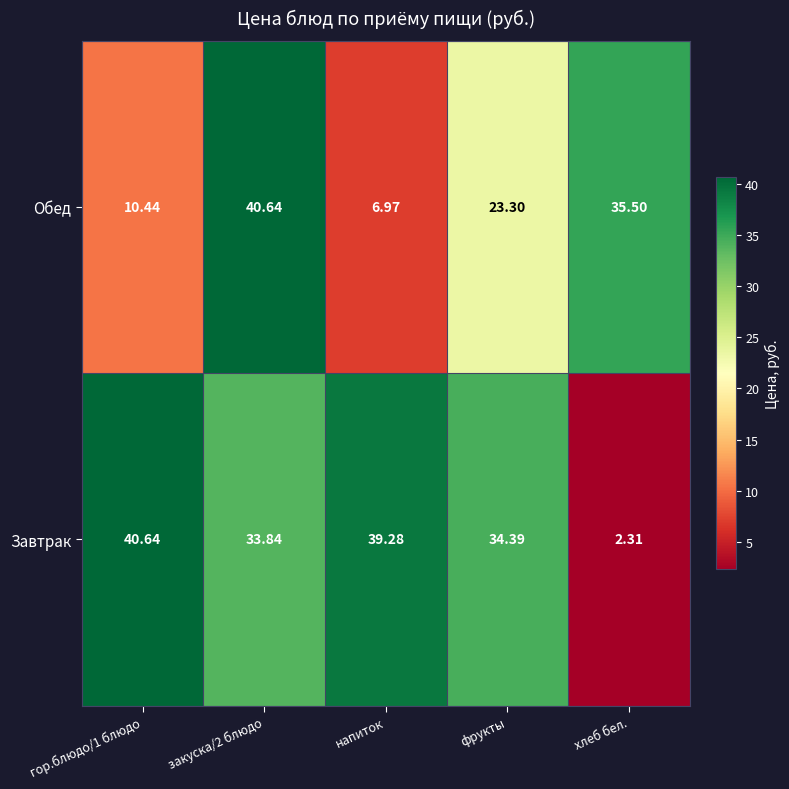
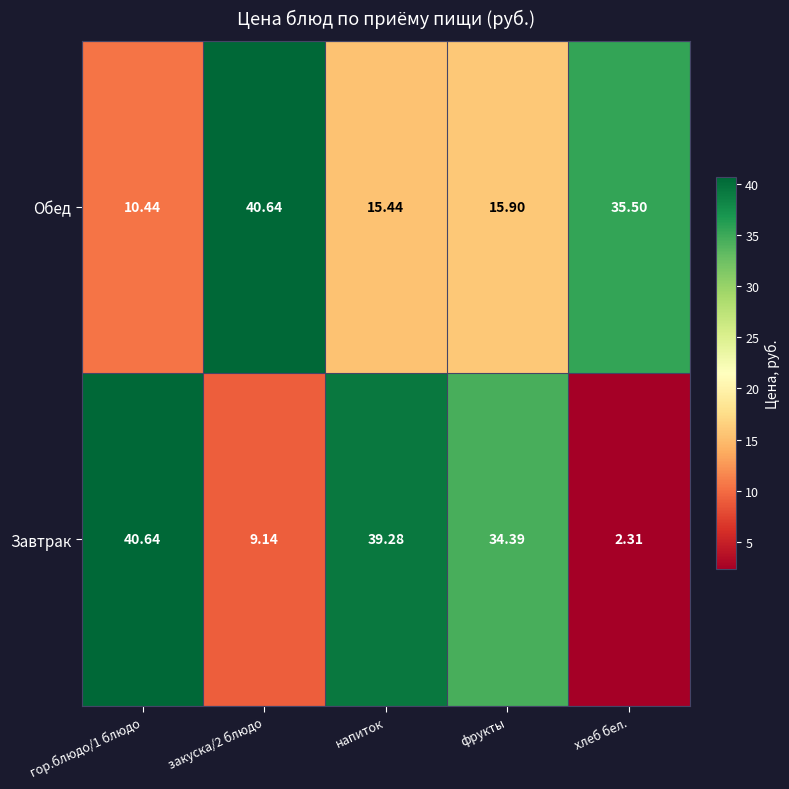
  {
    "Обед": {
      "гор.блюдо/1 блюдо": 10.44,
      "закуска/2 блюдо": 40.64,
-     "напиток": 6.97,
-     "фрукты": 23.30,
+     "напиток": 15.44,
+     "фрукты": 15.90,
      "хлеб бел.": 35.50
    },
    "Завтрак": {
      "гор.блюдо/1 блюдо": 40.64,
-     "закуска/2 блюдо": 33.84,
+     "закуска/2 блюдо": 9.14,
      "напиток": 39.28,
      "фрукты": 34.39,
      "хлеб бел.": 2.31
    }
  }
